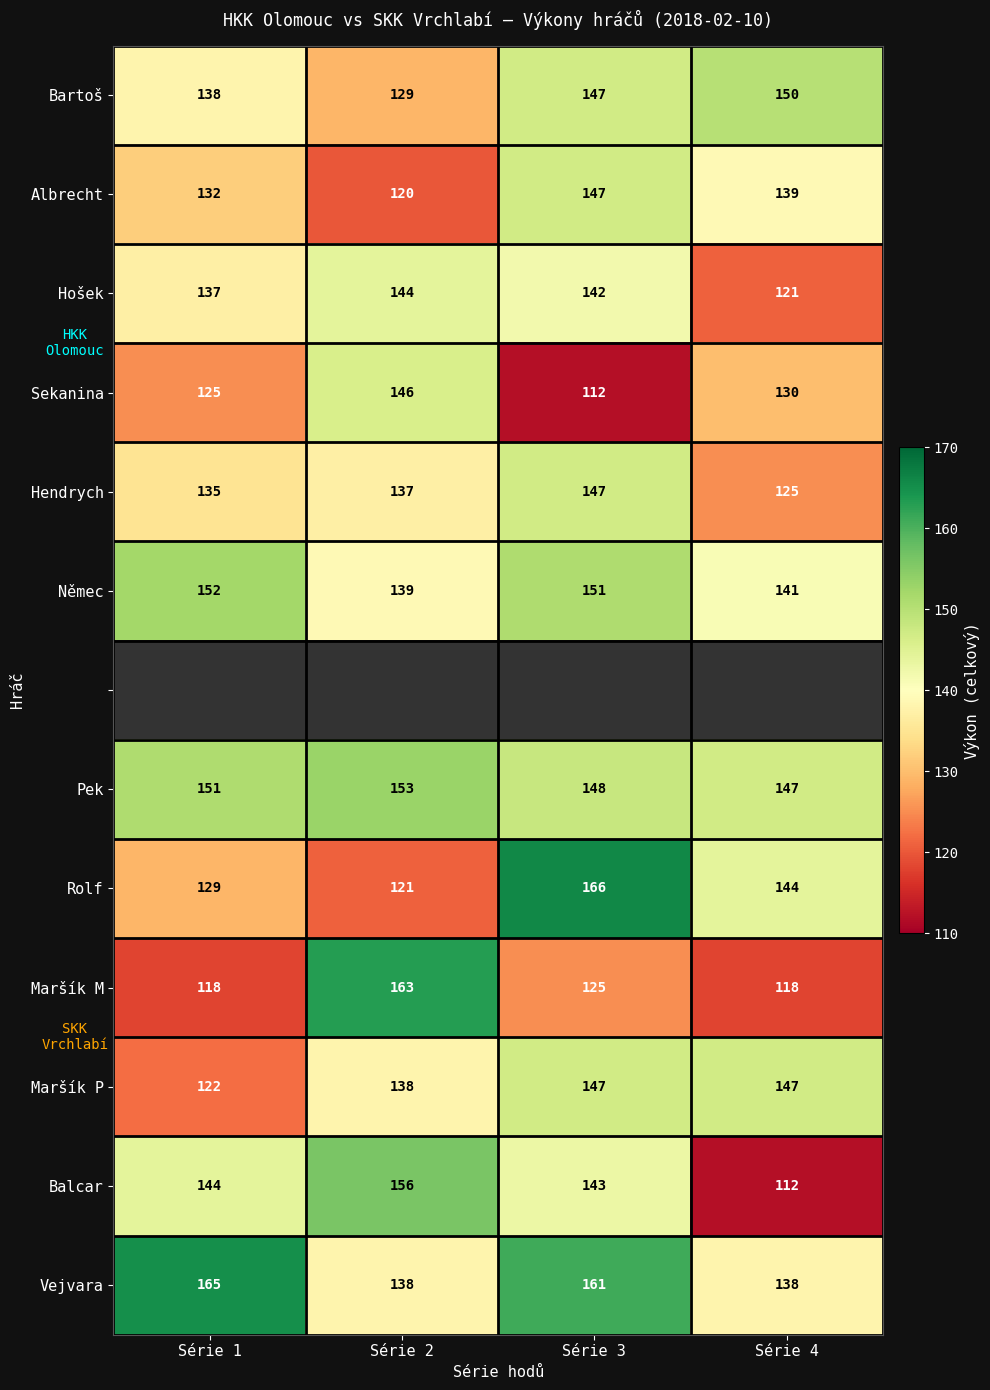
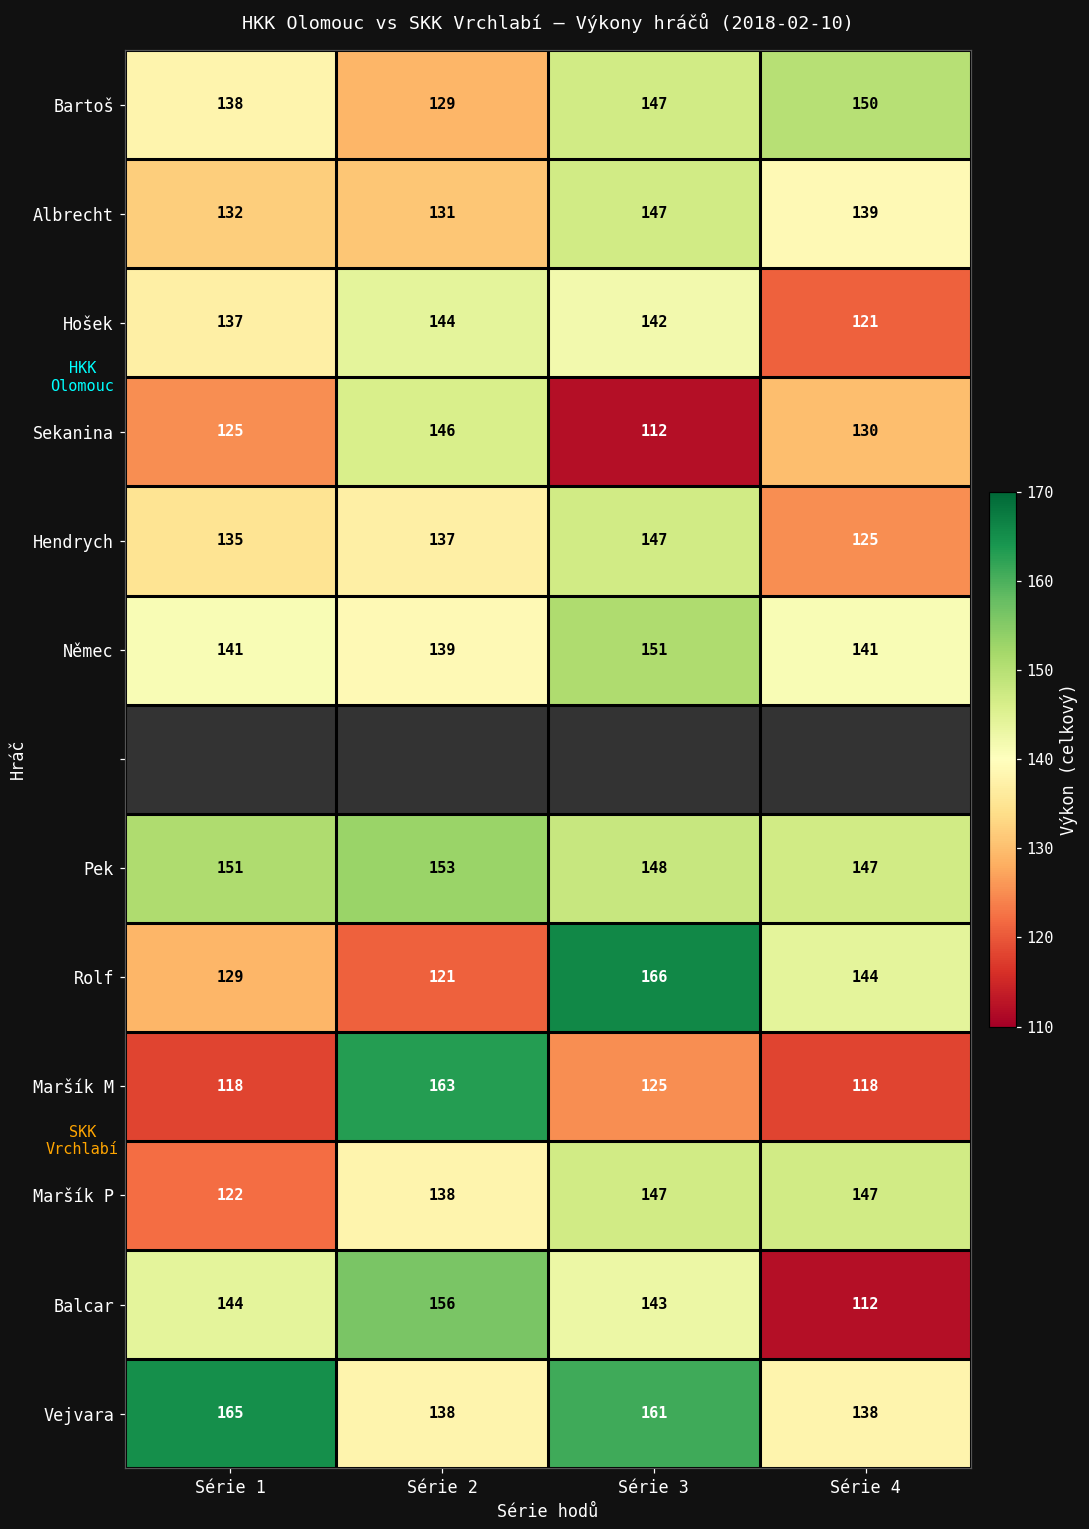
  {
    "Bartoš": {
      "Série 1": 138,
      "Série 2": 129,
      "Série 3": 147,
      "Série 4": 150
    },
    "Albrecht": {
      "Série 1": 132,
-     "Série 2": 120,
+     "Série 2": 131,
      "Série 3": 147,
      "Série 4": 139
    },
    "Hošek": {
      "Série 1": 137,
      "Série 2": 144,
      "Série 3": 142,
      "Série 4": 121
    },
    "Sekanina": {
      "Série 1": 125,
      "Série 2": 146,
      "Série 3": 112,
      "Série 4": 130
    },
    "Hendrych": {
      "Série 1": 135,
      "Série 2": 137,
      "Série 3": 147,
      "Série 4": 125
    },
    "Němec": {
-     "Série 1": 152,
+     "Série 1": 141,
      "Série 2": 139,
      "Série 3": 151,
      "Série 4": 141
    },
    "Pek": {
      "Série 1": 151,
      "Série 2": 153,
      "Série 3": 148,
      "Série 4": 147
    },
    "Rolf": {
      "Série 1": 129,
      "Série 2": 121,
      "Série 3": 166,
      "Série 4": 144
    },
    "Maršík M": {
      "Série 1": 118,
      "Série 2": 163,
      "Série 3": 125,
      "Série 4": 118
    },
    "Maršík P": {
      "Série 1": 122,
      "Série 2": 138,
      "Série 3": 147,
      "Série 4": 147
    },
    "Balcar": {
      "Série 1": 144,
      "Série 2": 156,
      "Série 3": 143,
      "Série 4": 112
    },
    "Vejvara": {
      "Série 1": 165,
      "Série 2": 138,
      "Série 3": 161,
      "Série 4": 138
    }
  }
